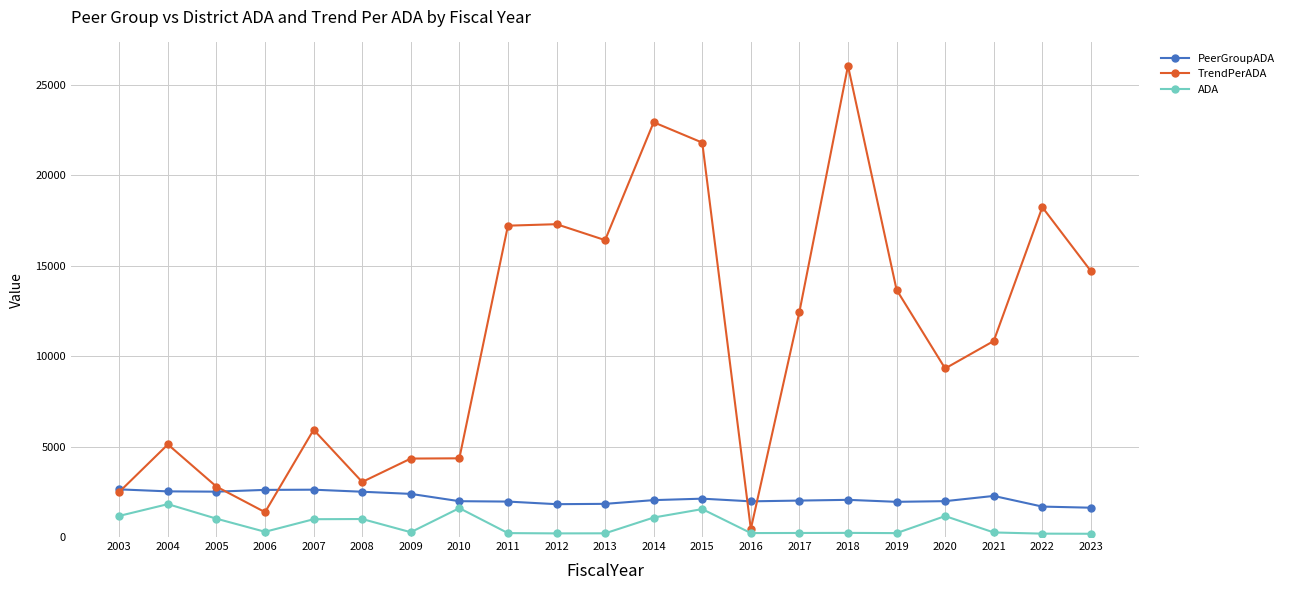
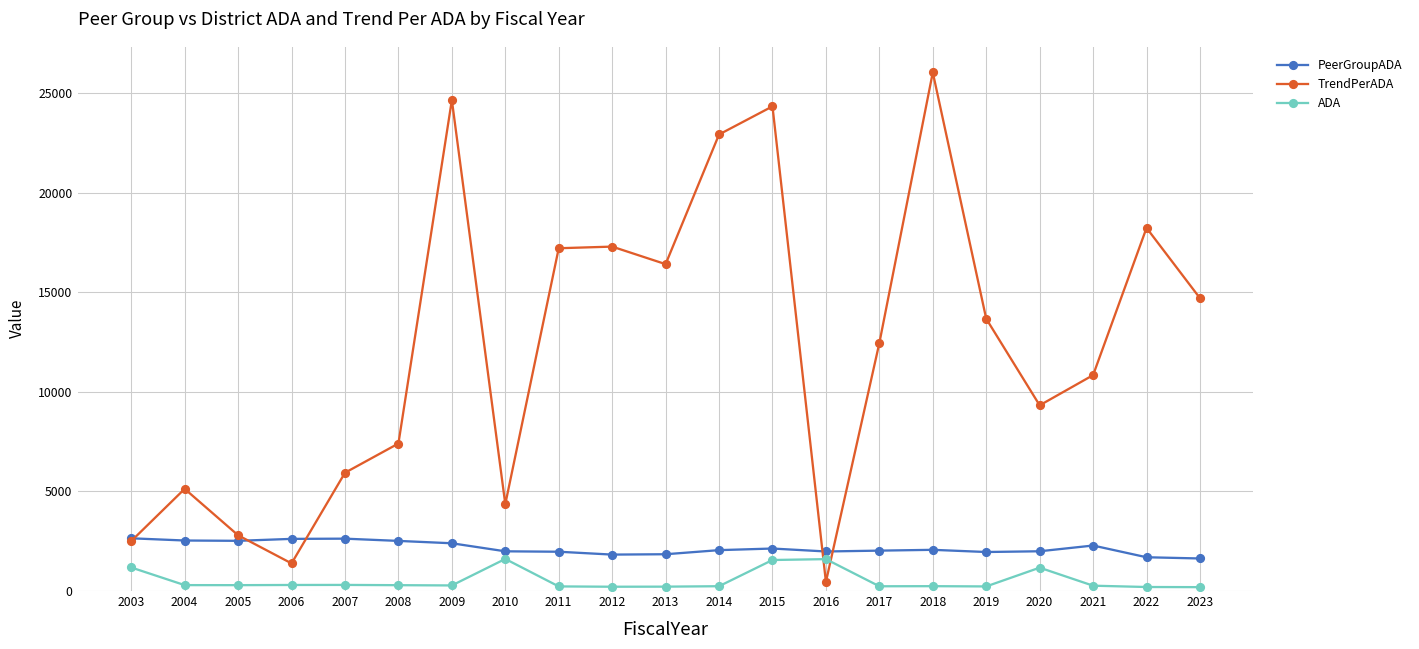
  {
    "PeerGroupADA": {
      "2004": 2500,
      "2005": 2500,
      "2006": 2600,
      "2007": 2600,
      "2008": 2500,
      "2009": 2400,
      "2010": 2000,
      "2011": 2000,
      "2012": 1800,
      "2013": 1800,
      "2014": 2000,
      "2015": 2100,
      "2016": 2000,
      "2017": 2000,
      "2018": 2100,
      "2019": 1900,
      "2020": 2000,
      "2021": 2300,
      "2022": 1700,
      "2023": 1600
    },
    "TrendPerADA": {
      "2004": 5100,
      "2005": 2800,
      "2006": 1400,
      "2007": 5900,
-     "2008": 3000,
-     "2009": 4300,
+     "2008": 7400,
+     "2009": 24700,
      "2010": 4400,
      "2011": 17200,
      "2012": 17300,
      "2013": 16400,
      "2014": 22900,
-     "2015": 21800,
+     "2015": 24300,
      "2016": 400,
      "2017": 12400,
      "2018": 26000,
      "2019": 13700,
      "2020": 9300,
      "2021": 10800,
      "2022": 18200,
      "2023": 14700
    },
    "ADA": {
      "2003": 1200,
-     "2004": 1800,
-     "2005": 1000,
+     "2004": 300,
+     "2005": 300,
      "2006": 300,
-     "2007": 1000,
-     "2008": 1000,
+     "2007": 300,
+     "2008": 300,
      "2009": 300,
      "2010": 1600,
      "2011": 200,
      "2012": 200,
      "2013": 200,
-     "2014": 1100,
+     "2014": 200,
      "2015": 1500,
-     "2016": 200,
+     "2016": 1600,
      "2017": 200,
      "2018": 200,
      "2019": 200,
      "2020": 1200,
      "2021": 300,
      "2022": 200,
      "2023": 200
    }
  }
